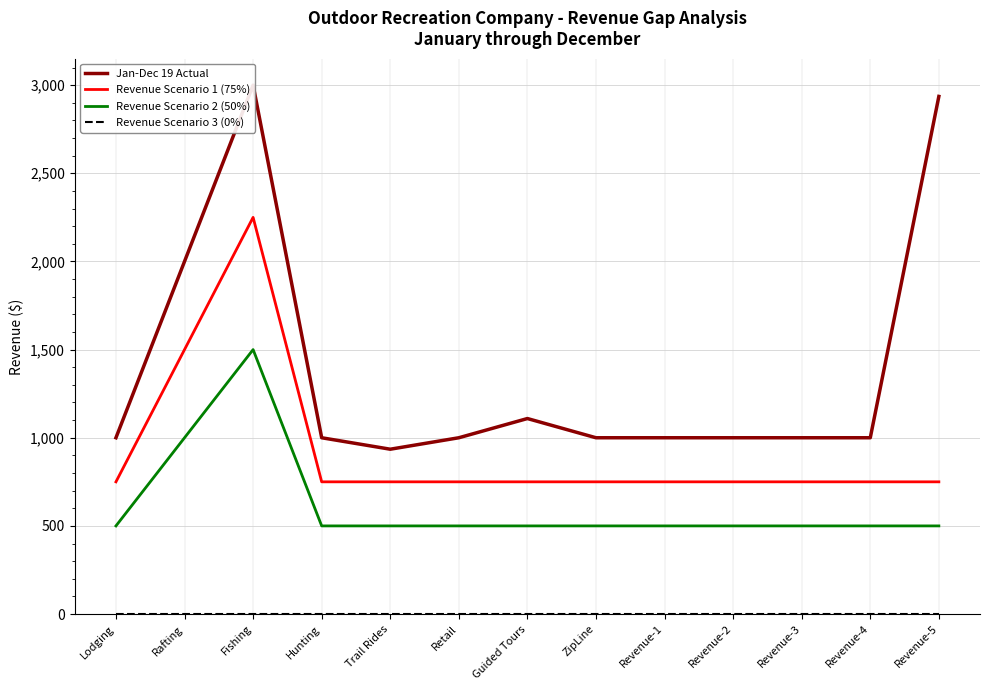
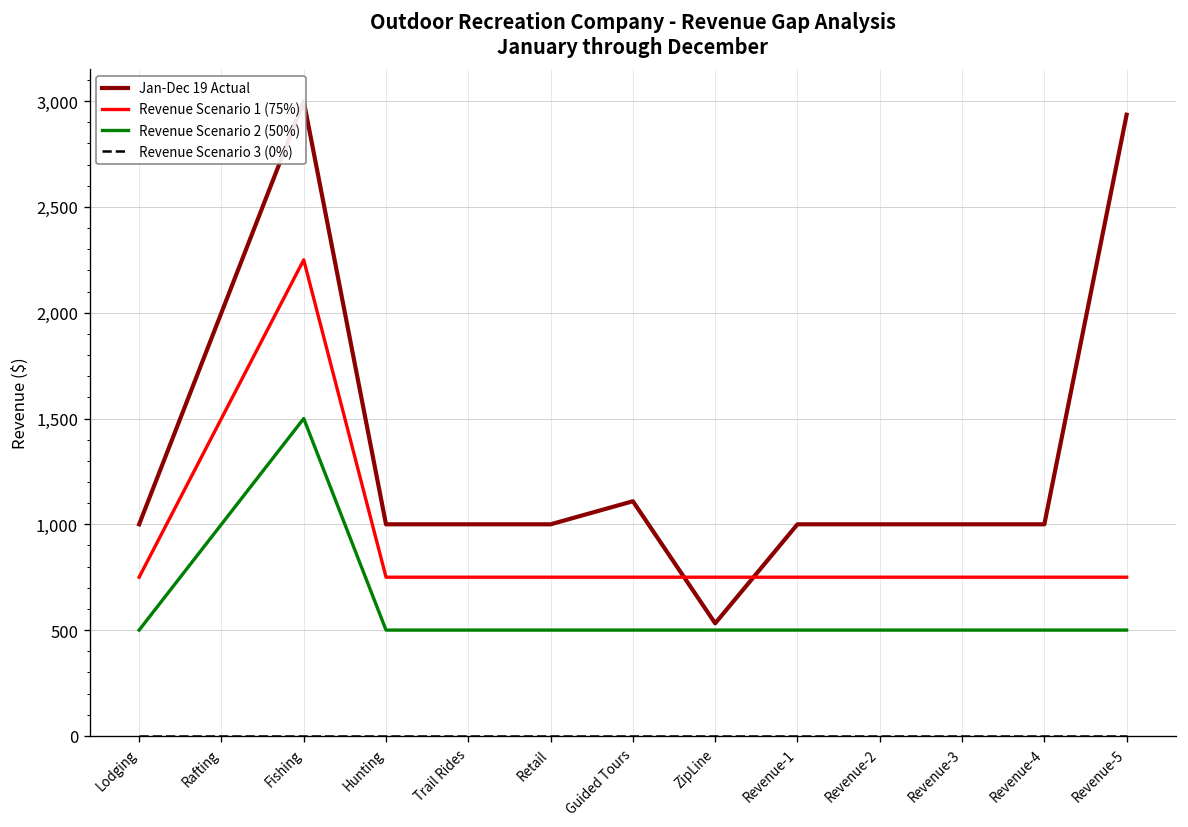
  {
    "Jan-Dec 19 Actual": {
      "Lodging": "1,000",
      "Rafting": "2,000",
      "Hunting": "1,000",
-     "Trail Rides": "940",
+     "Trail Rides": "1,000",
      "Retail": "1,000",
      "Guided Tours": "1,110",
-     "ZipLine": "1,000",
+     "ZipLine": "530",
      "Revenue-1": "1,000",
      "Revenue-2": "1,000",
      "Revenue-3": "1,000",
      "Revenue-4": "1,000",
      "Revenue-5": "2,940"
    },
    "Revenue Scenario 1 (75%)": {
      "Lodging": "750",
      "Rafting": "1,500",
      "Fishing": "2,250",
      "Hunting": "750",
      "Trail Rides": "750",
      "Retail": "750",
      "Guided Tours": "750",
      "ZipLine": "750",
      "Revenue-1": "750",
      "Revenue-2": "750",
      "Revenue-3": "750",
      "Revenue-4": "750",
      "Revenue-5": "750"
    },
    "Revenue Scenario 2 (50%)": {
      "Lodging": "500",
      "Rafting": "1,000",
      "Fishing": "1,500",
      "Hunting": "500",
      "Trail Rides": "500",
      "Retail": "500",
      "Guided Tours": "500",
      "ZipLine": "500",
      "Revenue-1": "500",
      "Revenue-2": "500",
      "Revenue-3": "500",
      "Revenue-4": "500",
      "Revenue-5": "500"
    },
    "Revenue Scenario 3 (0%)": {
      "Lodging": "0",
      "Rafting": "0",
      "Fishing": "0",
      "Hunting": "0",
      "Trail Rides": "0",
      "Retail": "0",
      "Guided Tours": "0",
      "ZipLine": "0",
      "Revenue-1": "0",
      "Revenue-2": "0",
      "Revenue-3": "0",
      "Revenue-4": "0",
      "Revenue-5": "0"
    }
  }
